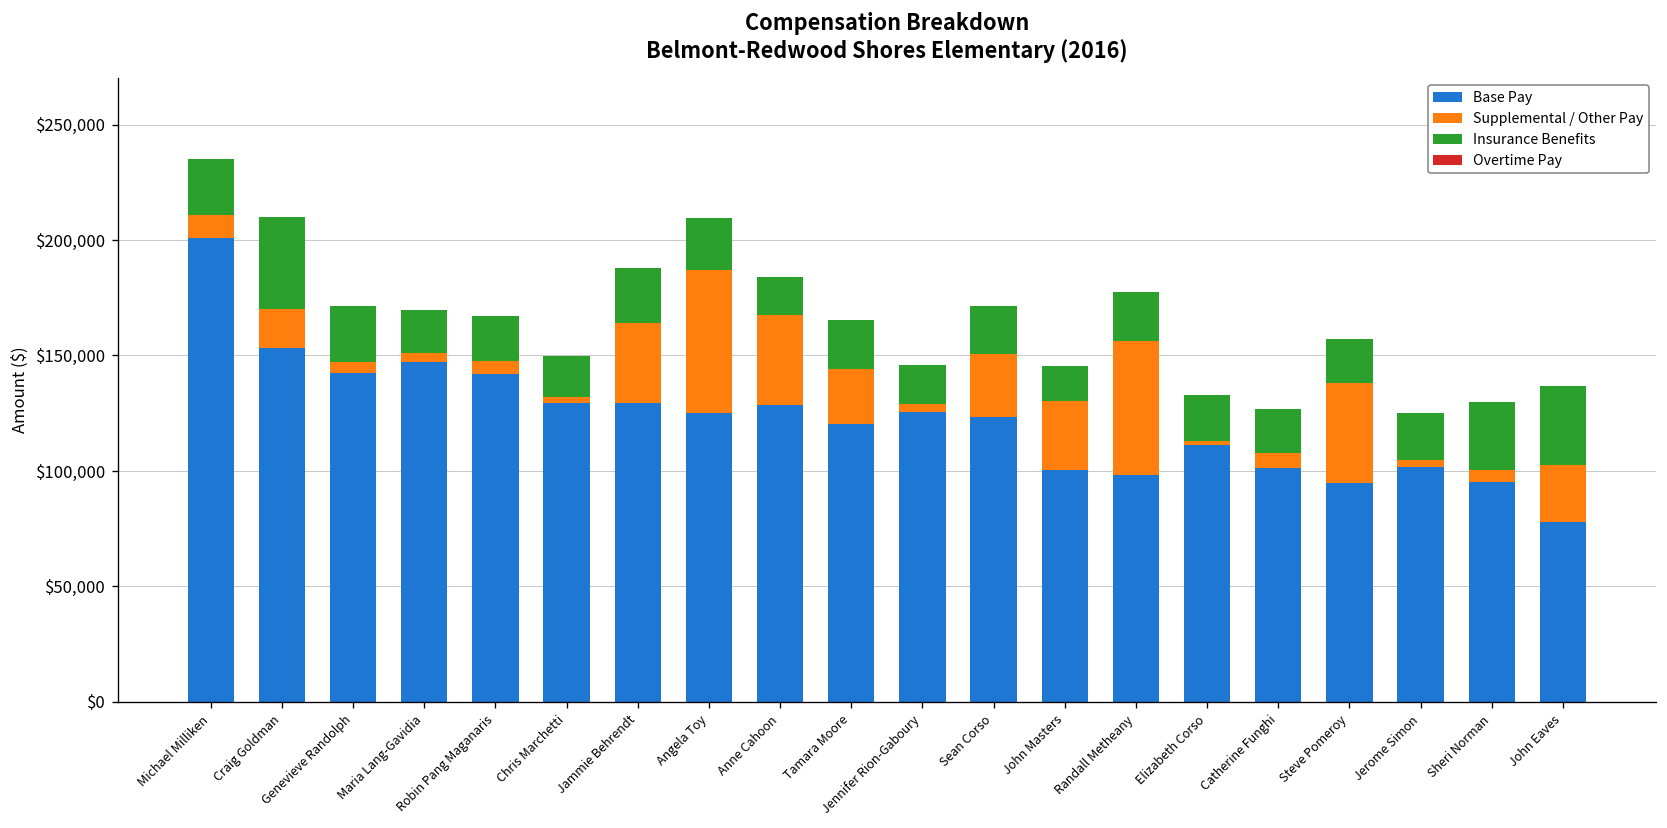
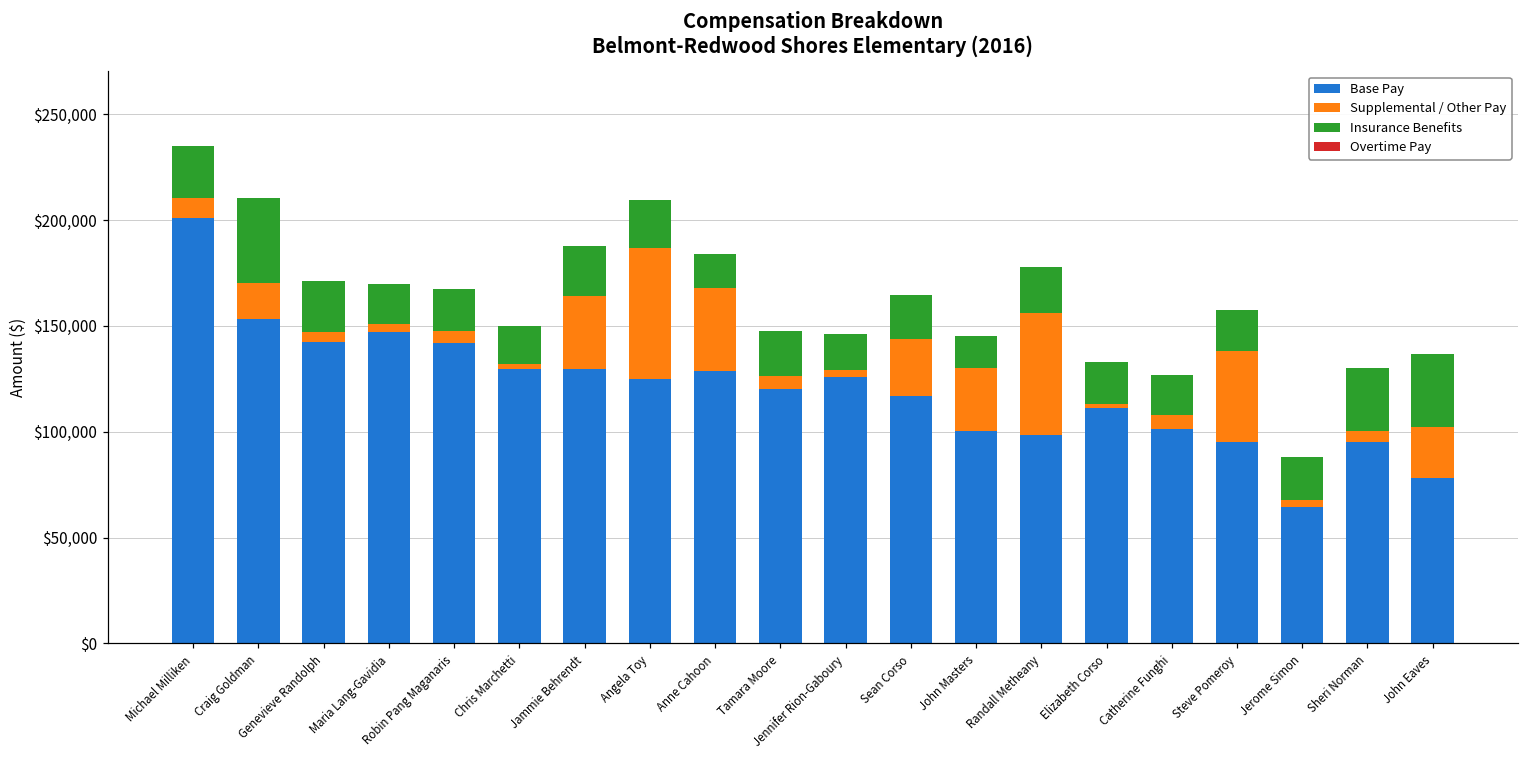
  {
    "Base Pay": {
      "Michael Milliken": "$201,000",
      "Craig Goldman": "$153,000",
      "Genevieve Randolph": "$142,000",
      "Maria Lang-Gavidia": "$147,000",
      "Robin Pang Maganaris": "$142,000",
      "Chris Marchetti": "$130,000",
      "Jammie Behrendt": "$129,000",
      "Angela Toy": "$125,000",
      "Anne Cahoon": "$128,000",
      "Tamara Moore": "$120,000",
      "Jennifer Rion-Gaboury": "$126,000",
-     "Sean Corso": "$124,000",
+     "Sean Corso": "$117,000",
      "John Masters": "$100,000",
      "Randall Metheany": "$98,000",
      "Elizabeth Corso": "$111,000",
      "Catherine Funghi": "$101,000",
      "Steve Pomeroy": "$95,000",
-     "Jerome Simon": "$102,000",
+     "Jerome Simon": "$65,000",
      "Sheri Norman": "$95,000",
      "John Eaves": "$78,000"
    },
    "Supplemental / Other Pay": {
      "Michael Milliken": "$10,000",
      "Craig Goldman": "$17,000",
      "Genevieve Randolph": "$5,000",
      "Maria Lang-Gavidia": "$4,000",
      "Robin Pang Maganaris": "$6,000",
      "Chris Marchetti": "$3,000",
      "Jammie Behrendt": "$35,000",
      "Angela Toy": "$62,000",
      "Anne Cahoon": "$39,000",
-     "Tamara Moore": "$24,000",
+     "Tamara Moore": "$6,000",
      "Jennifer Rion-Gaboury": "$4,000",
      "Sean Corso": "$27,000",
      "John Masters": "$30,000",
      "Randall Metheany": "$58,000",
      "Elizabeth Corso": "$2,000",
      "Catherine Funghi": "$7,000",
      "Steve Pomeroy": "$43,000",
      "Jerome Simon": "$3,000",
      "Sheri Norman": "$5,000",
      "John Eaves": "$24,000"
    }
  }
